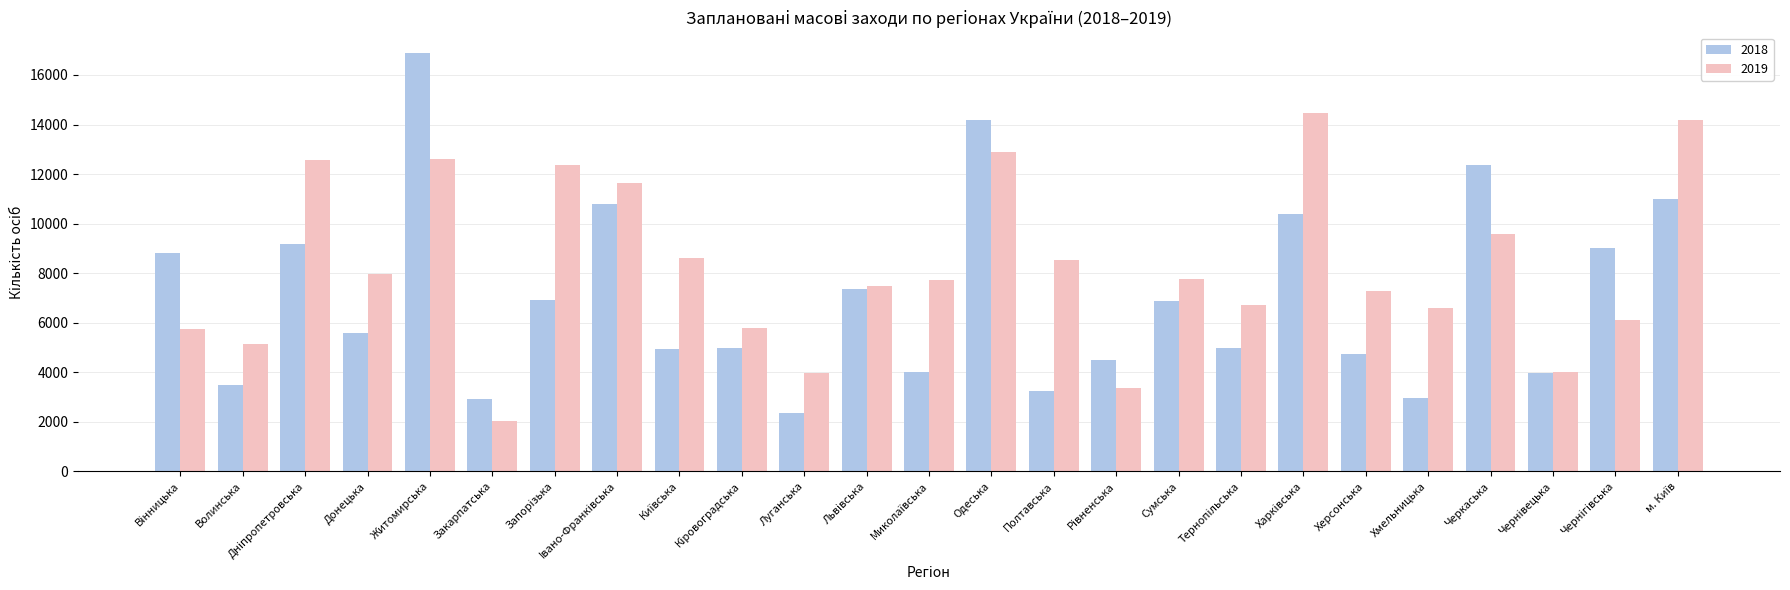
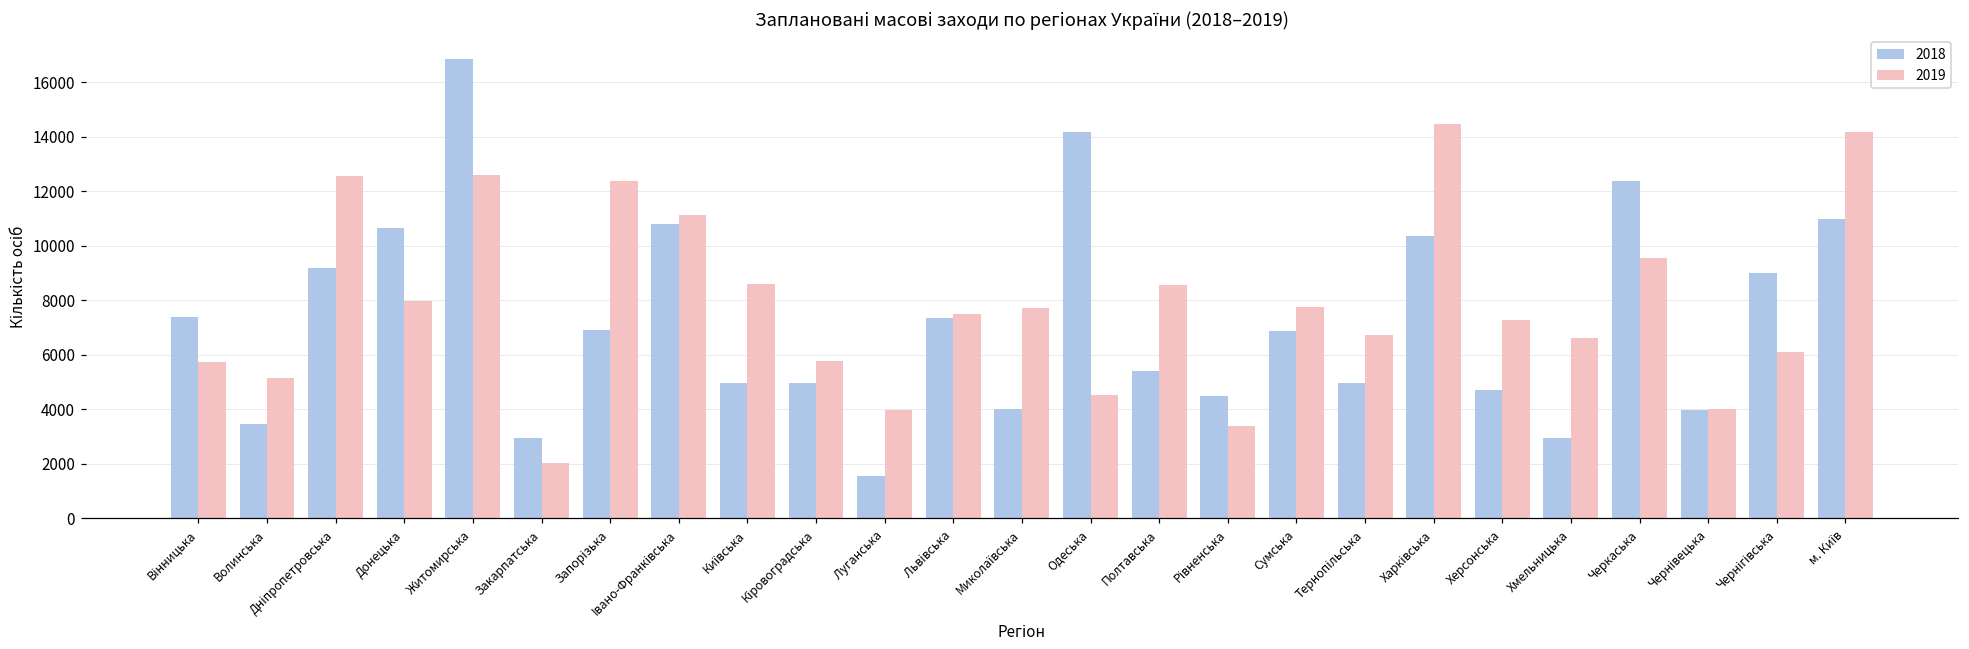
  {
    "2018": {
-     "Вінницька": 8800,
+     "Вінницька": 7400,
      "Волинська": 3500,
      "Дніпропетровська": 9200,
-     "Донецька": 5600,
+     "Донецька": 10700,
      "Житомирська": 16900,
      "Закарпатська": 2900,
      "Запорізька": 6900,
      "Івано-Франківська": 10800,
      "Київська": 5000,
      "Кіровоградська": 5000,
-     "Луганська": 2300,
+     "Луганська": 1600,
      "Львівська": 7400,
      "Миколаївська": 4000,
      "Одеська": 14200,
-     "Полтавська": 3200,
+     "Полтавська": 5400,
      "Рівненська": 4500,
      "Сумська": 6900,
      "Тернопільська": 5000,
      "Харківська": 10400,
      "Херсонська": 4700,
      "Хмельницька": 3000,
      "Черкаська": 12400,
      "Чернівецька": 4000,
      "Чернігівська": 9000,
      "м. Київ": 11000
    },
    "2019": {
      "Вінницька": 5700,
      "Волинська": 5200,
      "Дніпропетровська": 12600,
      "Донецька": 8000,
      "Житомирська": 12600,
      "Закарпатська": 2000,
      "Запорізька": 12400,
-     "Івано-Франківська": 11600,
+     "Івано-Франківська": 11100,
      "Київська": 8600,
      "Кіровоградська": 5800,
      "Луганська": 4000,
      "Львівська": 7500,
      "Миколаївська": 7700,
-     "Одеська": 12900,
+     "Одеська": 4500,
      "Полтавська": 8600,
      "Рівненська": 3400,
      "Сумська": 7800,
      "Тернопільська": 6700,
      "Харківська": 14500,
      "Херсонська": 7300,
      "Хмельницька": 6600,
      "Черкаська": 9600,
      "Чернівецька": 4000,
      "Чернігівська": 6100,
      "м. Київ": 14200
    }
  }
